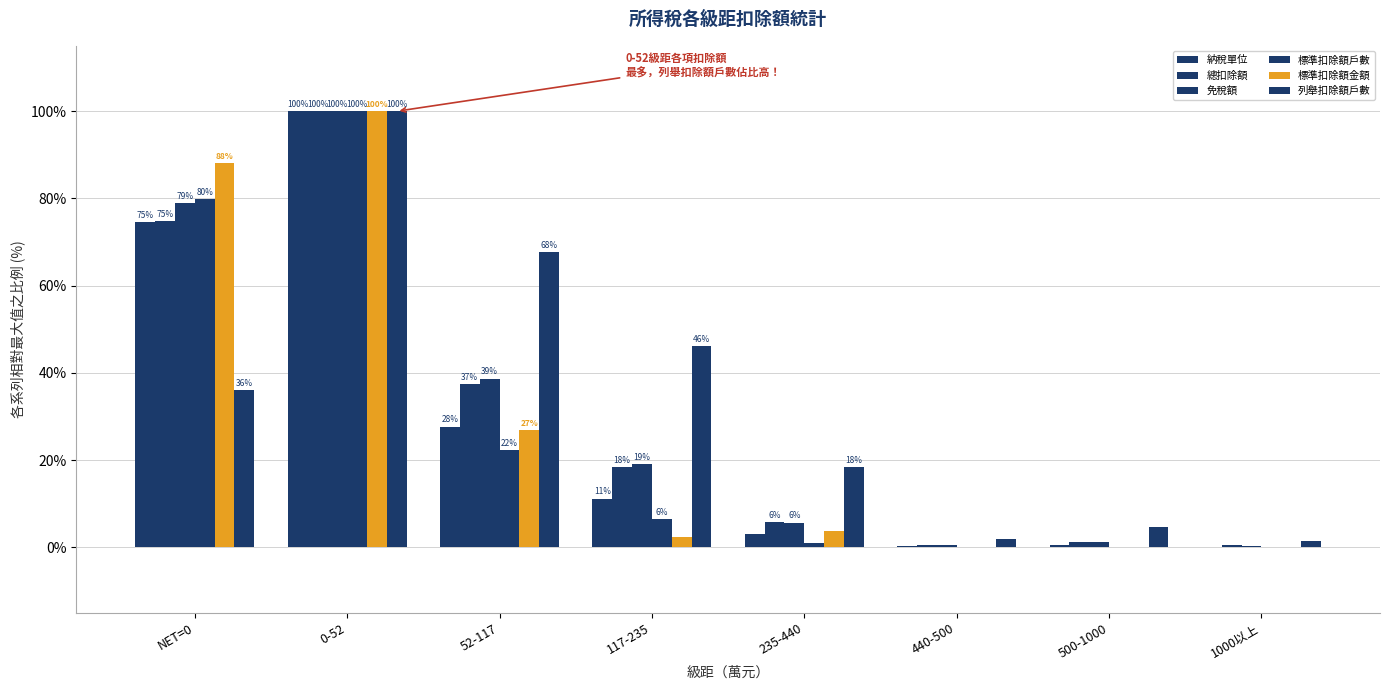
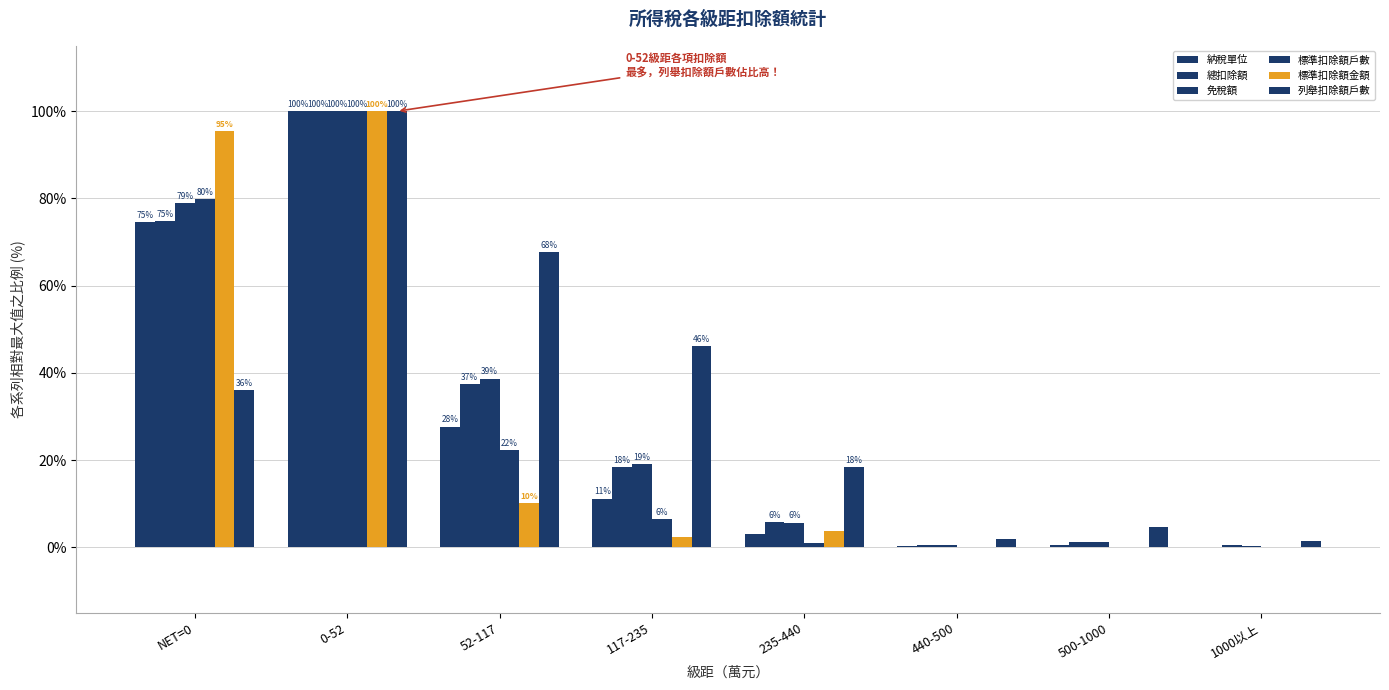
  {
    "標準扣除額金額": {
-     "NET=0": "88%",
+     "NET=0": "95%",
      "0-52": "100%",
-     "52-117": "27%"
+     "52-117": "10%"
    }
  }
